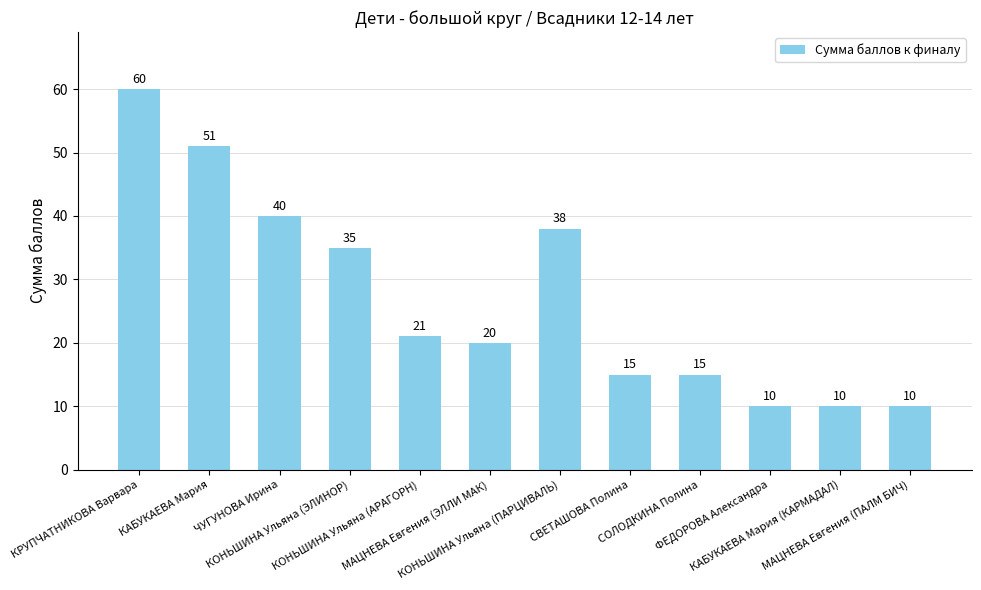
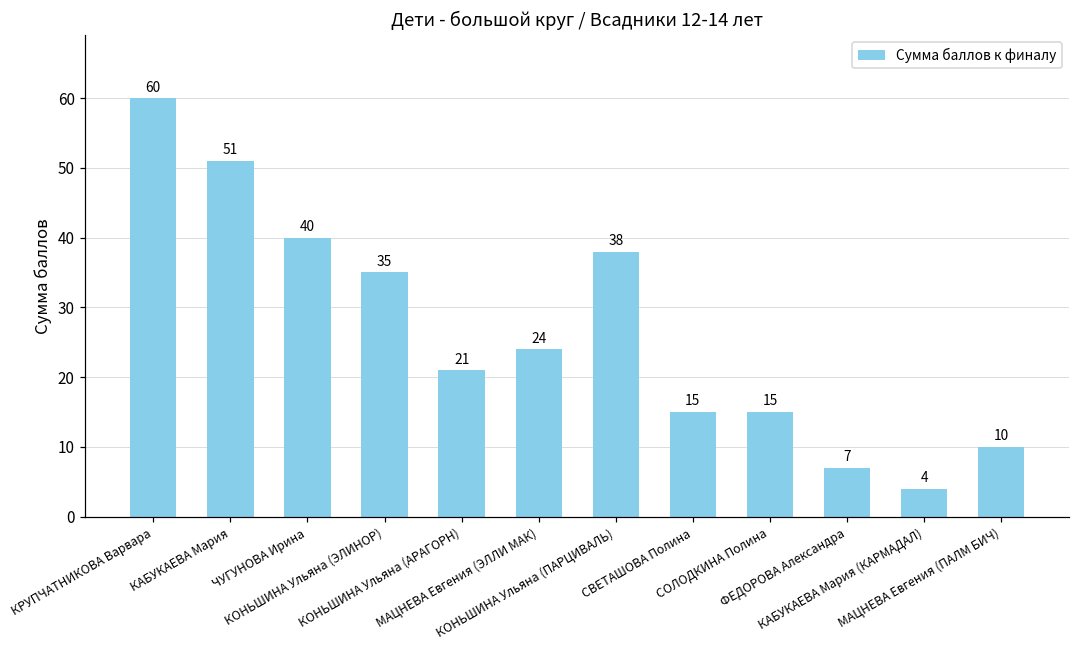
  {
    "КРУПЧАТНИКОВА Варвара": 60,
    "КАБУКАЕВА Мария": 51,
    "ЧУГУНОВА Ирина": 40,
    "КОНЬШИНА Ульяна (ЭЛИНОР)": 35,
    "КОНЬШИНА Ульяна (АРАГОРН)": 21,
-   "МАЦНЕВА Евгения (ЭЛЛИ МАК)": 20,
+   "МАЦНЕВА Евгения (ЭЛЛИ МАК)": 24,
    "КОНЬШИНА Ульяна (ПАРЦИВАЛЬ)": 38,
    "СВЕТАШОВА Полина": 15,
    "СОЛОДКИНА Полина": 15,
-   "ФЕДОРОВА Александра": 10,
-   "КАБУКАЕВА Мария (КАРМАДАЛ)": 10,
+   "ФЕДОРОВА Александра": 7,
+   "КАБУКАЕВА Мария (КАРМАДАЛ)": 4,
    "МАЦНЕВА Евгения (ПАЛМ БИЧ)": 10
  }
